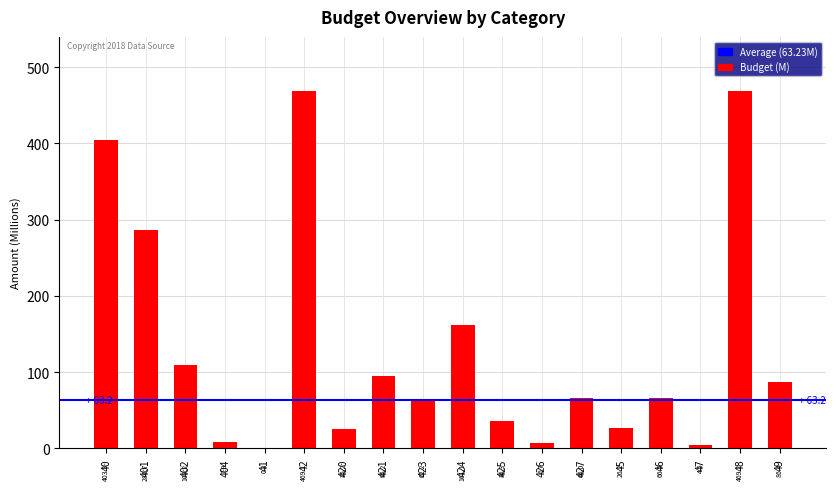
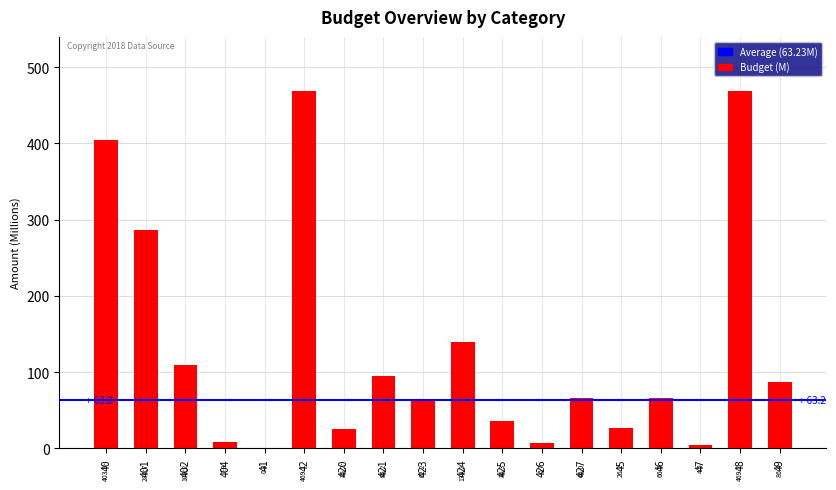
  {
    "404": 7.9,
    "41": 0.3,
-   "424": 161.1,
+   "424": 139.2,
    "426": 6.7,
    "47": 4.5
  }
